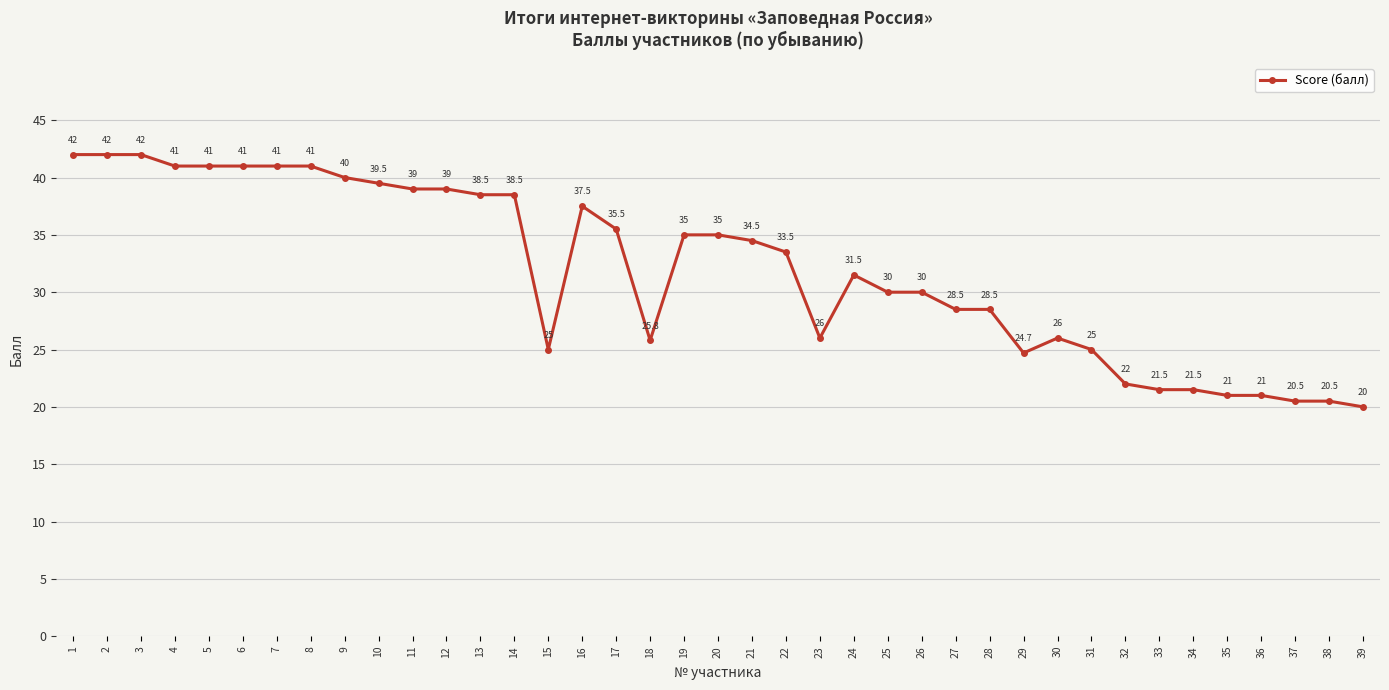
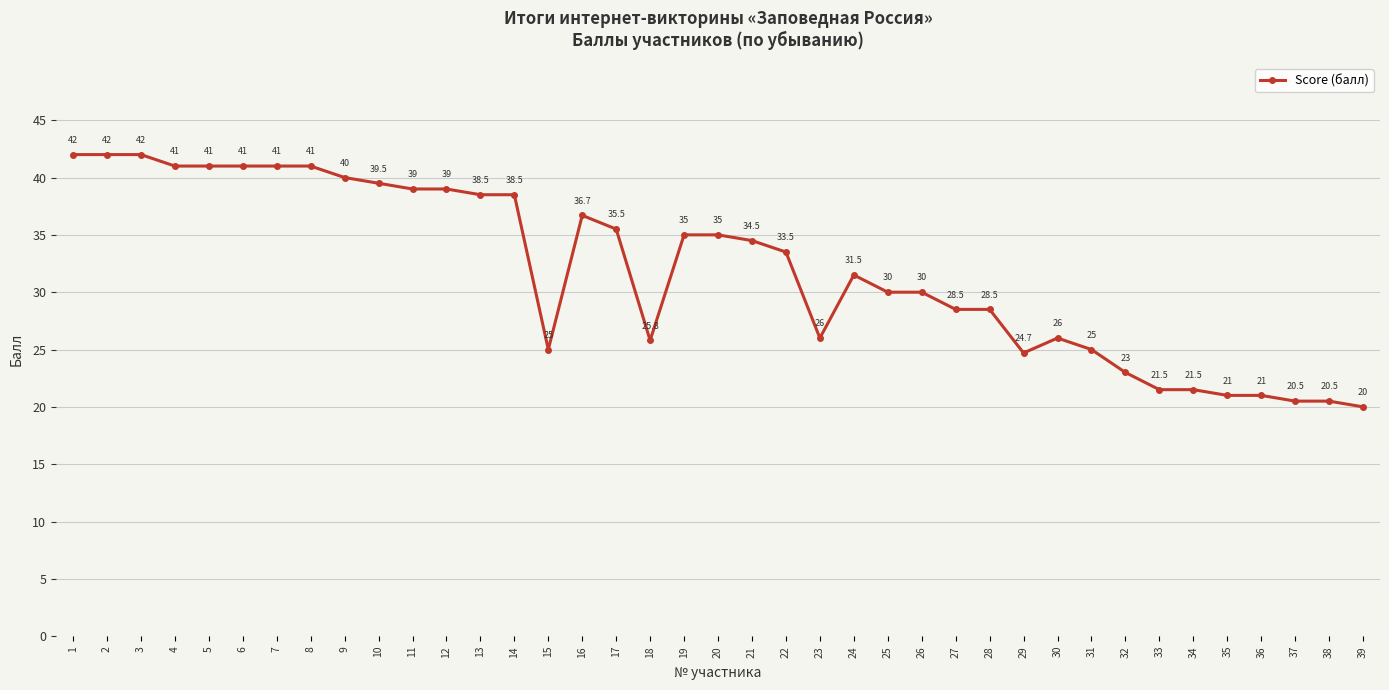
  {
    "1": 42,
    "2": 42,
    "3": 42,
    "4": 41,
    "5": 41,
    "6": 41,
    "7": 41,
    "8": 41,
    "9": 40,
    "10": 39.5,
    "11": 39,
    "12": 39,
    "13": 38.5,
    "14": 38.5,
    "15": 25,
-   "16": 37.5,
+   "16": 36.7,
    "17": 35.5,
    "18": 25.8,
    "19": 35,
    "20": 35,
    "21": 34.5,
    "22": 33.5,
    "23": 26,
    "24": 31.5,
    "25": 30,
    "26": 30,
    "27": 28.5,
    "28": 28.5,
    "29": 24.7,
    "30": 26,
    "31": 25,
-   "32": 22,
+   "32": 23,
    "33": 21.5,
    "34": 21.5,
    "35": 21,
    "36": 21,
    "37": 20.5,
    "38": 20.5,
    "39": 20
  }
